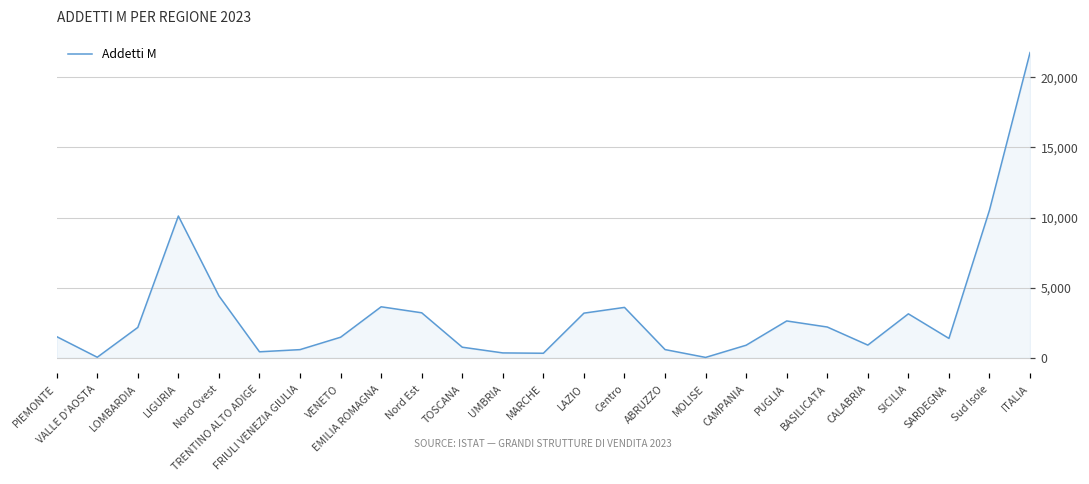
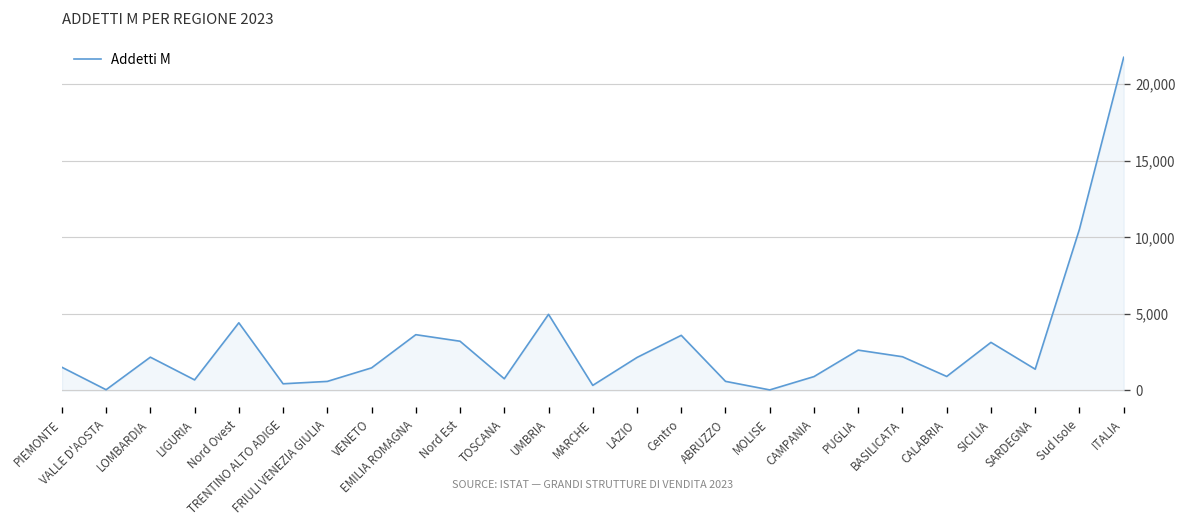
  {
    "PIEMONTE": "1,500",
    "VALLE D'AOSTA": "0",
    "LOMBARDIA": "2,200",
-   "LIGURIA": "10,100",
+   "LIGURIA": "700",
    "Nord Ovest": "4,400",
    "TRENTINO ALTO ADIGE": "400",
    "FRIULI VENEZIA GIULIA": "600",
    "VENETO": "1,500",
    "EMILIA ROMAGNA": "3,600",
    "Nord Est": "3,200",
    "TOSCANA": "800",
-   "UMBRIA": "400",
+   "UMBRIA": "5,000",
    "MARCHE": "300",
-   "LAZIO": "3,200",
+   "LAZIO": "2,200",
    "Centro": "3,600",
    "ABRUZZO": "600",
    "MOLISE": "0",
    "CAMPANIA": "900",
    "PUGLIA": "2,600",
    "BASILICATA": "2,200",
    "CALABRIA": "900",
    "SICILIA": "3,100",
    "SARDEGNA": "1,400",
    "Sud Isole": "10,500",
    "ITALIA": "21,800"
  }
